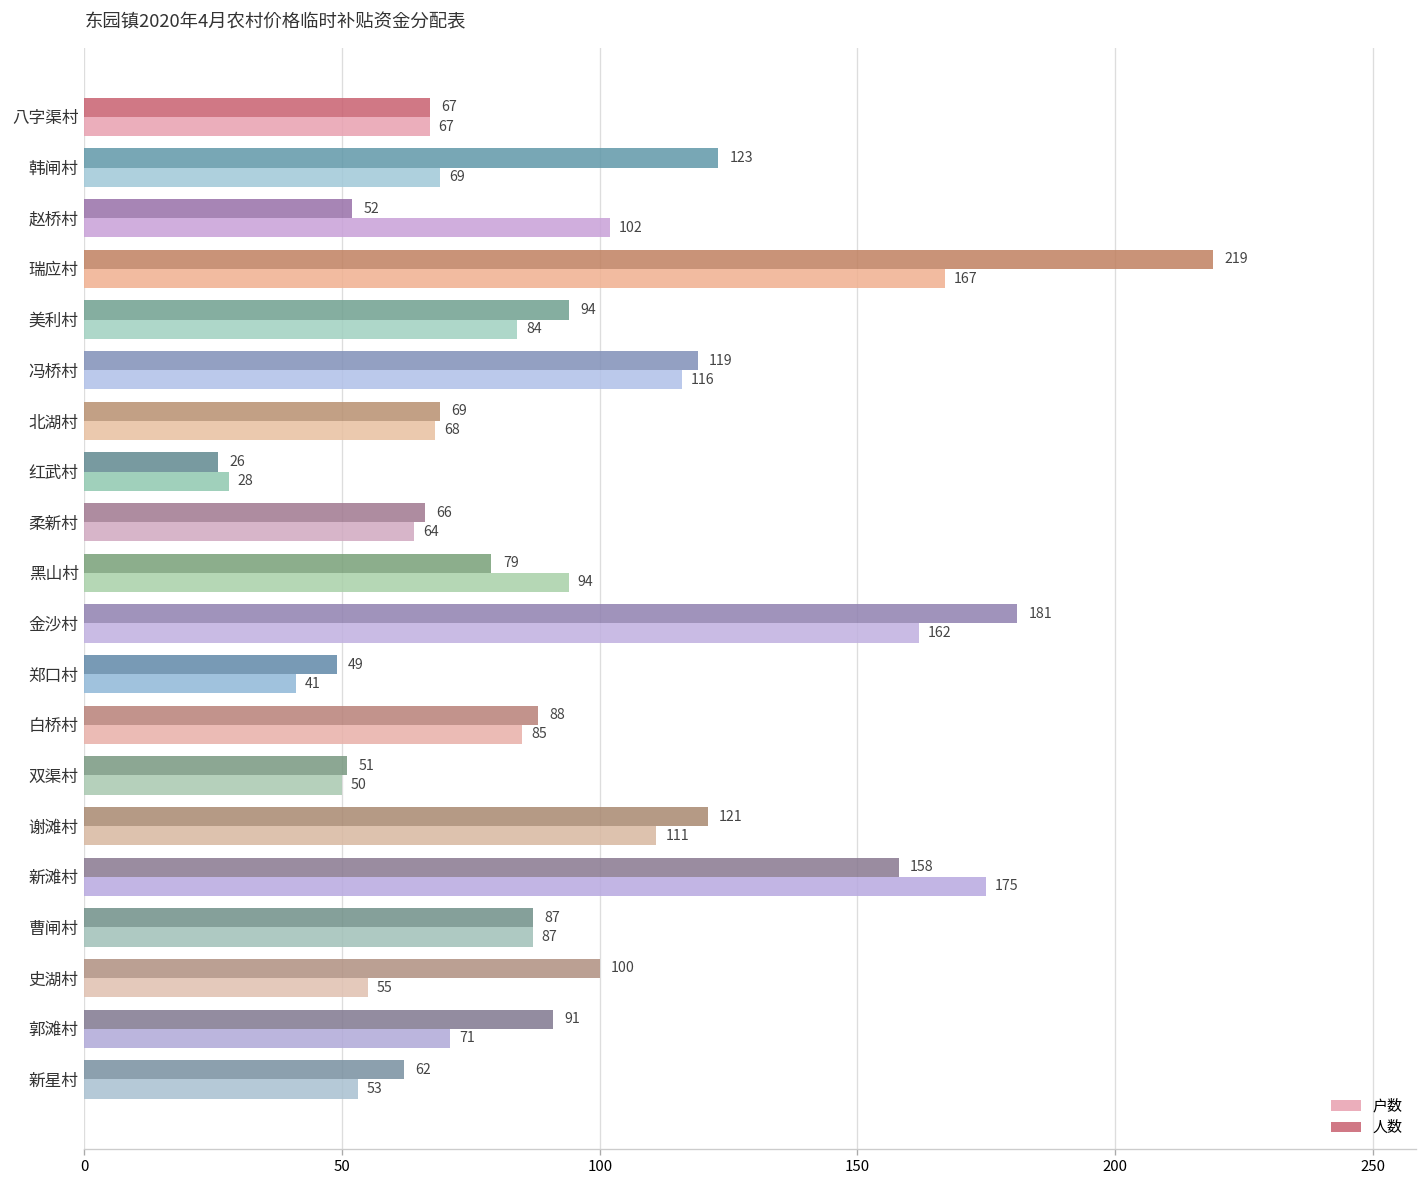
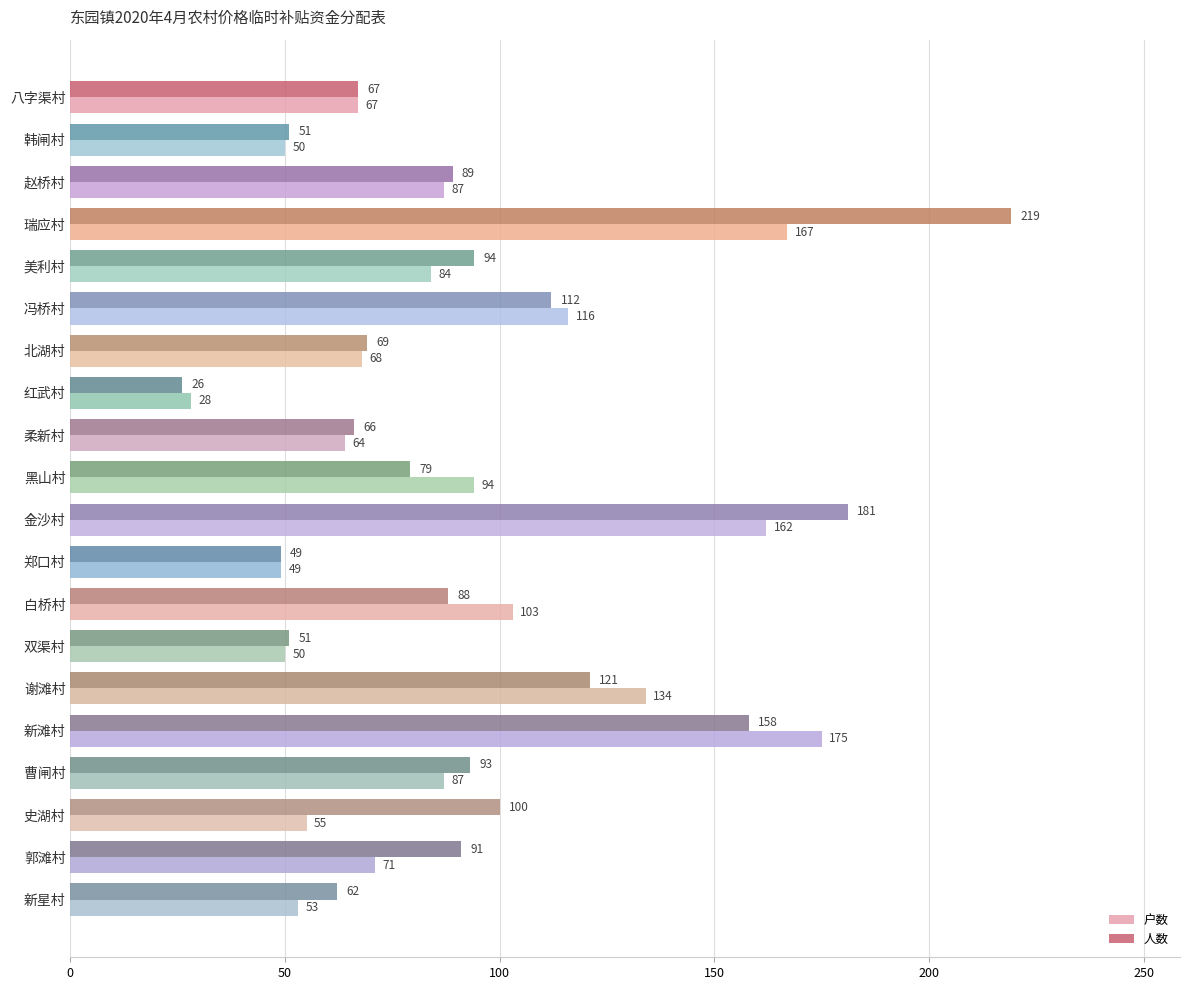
  {
    "户数": {
      "八字渠村": 67,
-     "韩闸村": 69,
-     "赵桥村": 102,
+     "韩闸村": 50,
+     "赵桥村": 87,
      "瑞应村": 167,
      "美利村": 84,
      "冯桥村": 116,
      "北湖村": 68,
      "红武村": 28,
      "柔新村": 64,
      "黑山村": 94,
      "金沙村": 162,
-     "郑口村": 41,
-     "白桥村": 85,
+     "郑口村": 49,
+     "白桥村": 103,
      "双渠村": 50,
-     "谢滩村": 111,
+     "谢滩村": 134,
      "新滩村": 175,
      "曹闸村": 87,
      "史湖村": 55,
      "郭滩村": 71,
      "新星村": 53
    },
    "人数": {
      "八字渠村": 67,
-     "韩闸村": 123,
-     "赵桥村": 52,
+     "韩闸村": 51,
+     "赵桥村": 89,
      "瑞应村": 219,
      "美利村": 94,
-     "冯桥村": 119,
+     "冯桥村": 112,
      "北湖村": 69,
      "红武村": 26,
      "柔新村": 66,
      "黑山村": 79,
      "金沙村": 181,
      "郑口村": 49,
      "白桥村": 88,
      "双渠村": 51,
      "谢滩村": 121,
      "新滩村": 158,
-     "曹闸村": 87,
+     "曹闸村": 93,
      "史湖村": 100,
      "郭滩村": 91,
      "新星村": 62
    }
  }
